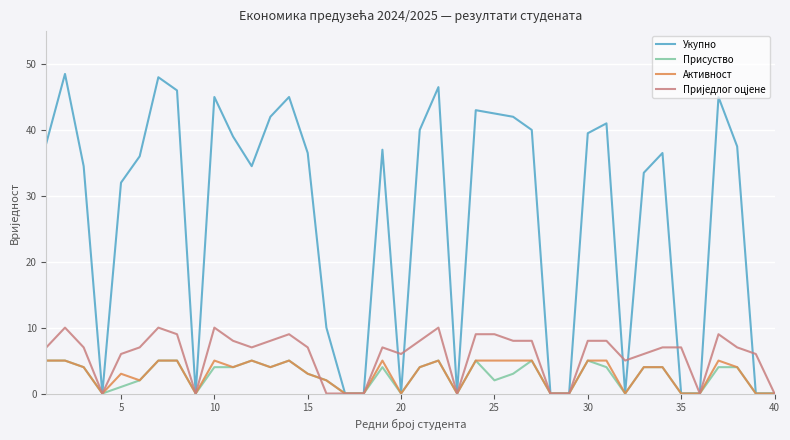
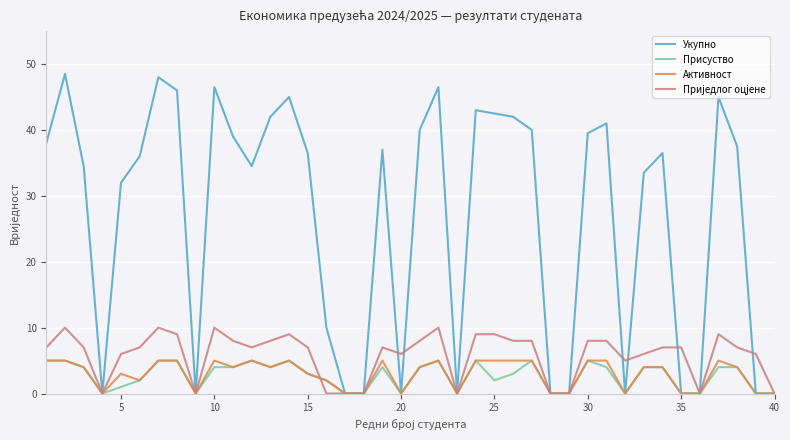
  {
    "Укупно": {
      "5": 32,
-     "10": 45,
+     "10": 47,
      "15": 37,
      "25": 43,
      "30": 40
    },
    "Присуство": {
      "5": 1,
      "10": 4,
      "25": 2
    }
  }
